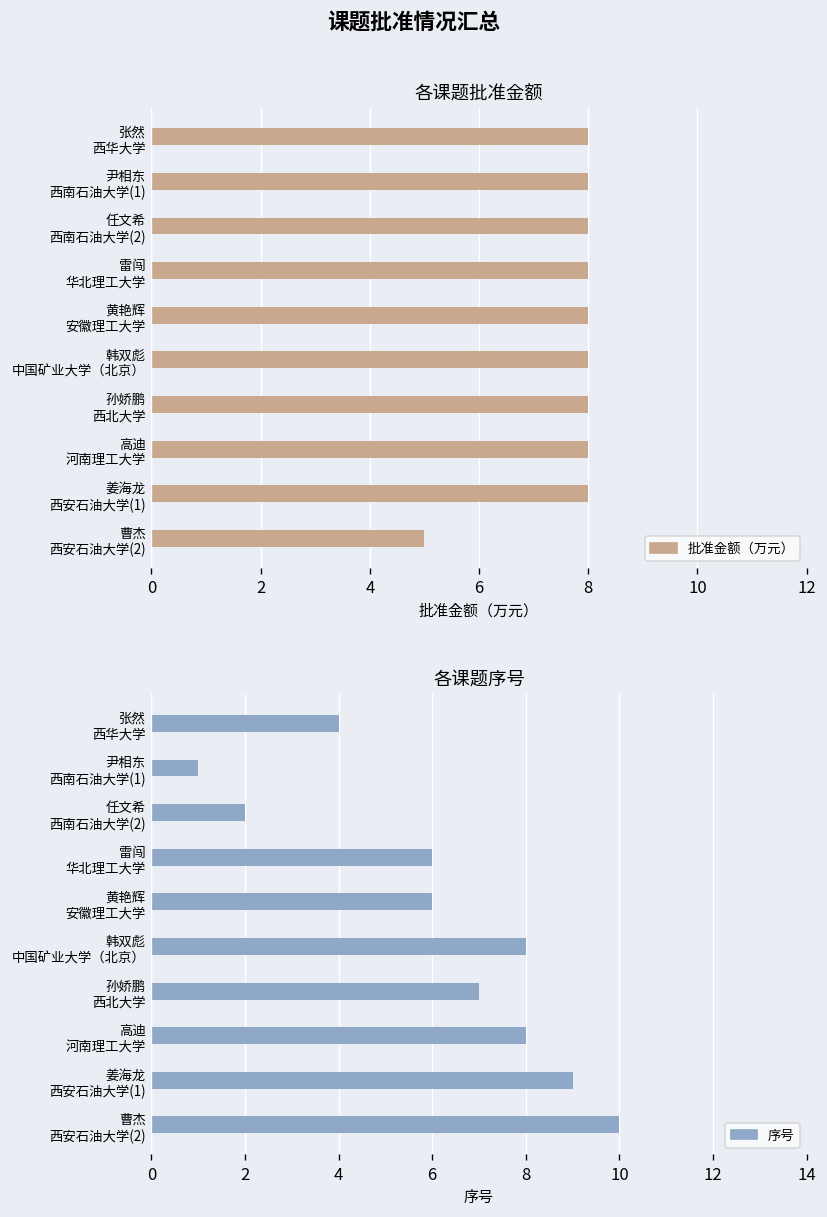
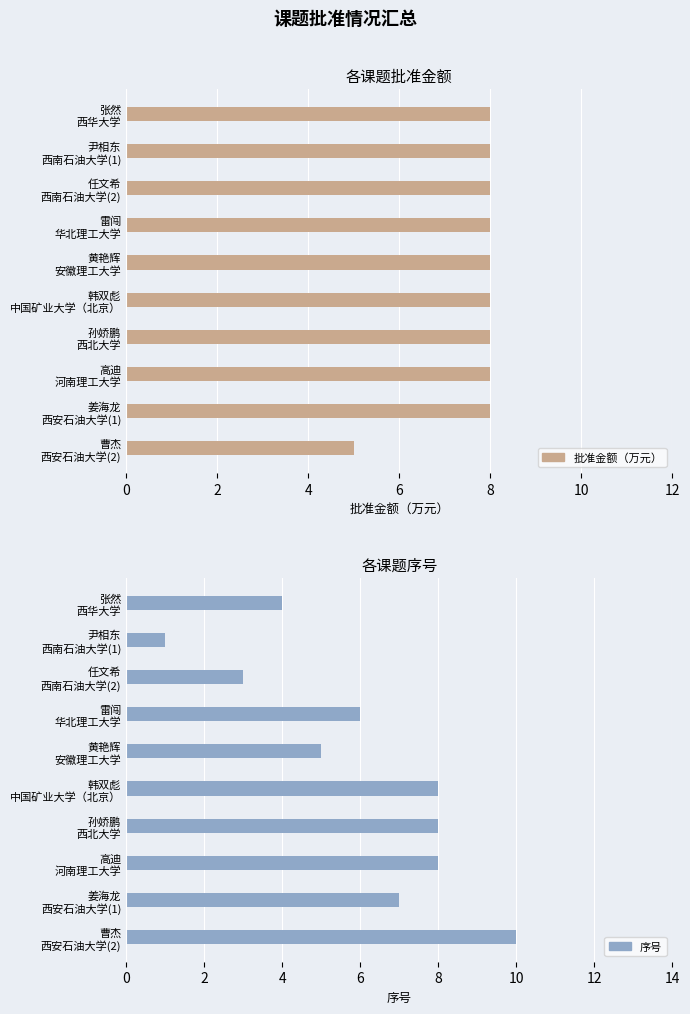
  {
    "各课题批准金额": {
      "张然 西华大学": 8.0,
      "尹相东 西南石油大学(1)": 8.0,
      "任文希 西南石油大学(2)": 8.0,
      "雷闯 华北理工大学": 8.0,
      "黄艳辉 安徽理工大学": 8.0,
      "韩双彪 中国矿业大学（北京）": 8.0,
      "孙娇鹏 西北大学": 8.0,
      "高迪 河南理工大学": 8.0,
      "姜海龙 西安石油大学(1)": 8.0,
      "曹杰 西安石油大学(2)": 5.0
    },
    "各课题序号": {
      "张然 西华大学": 4,
      "尹相东 西南石油大学(1)": 1,
-     "任文希 西南石油大学(2)": 2,
+     "任文希 西南石油大学(2)": 3,
      "雷闯 华北理工大学": 6,
-     "黄艳辉 安徽理工大学": 6,
+     "黄艳辉 安徽理工大学": 5,
      "韩双彪 中国矿业大学（北京）": 8,
-     "孙娇鹏 西北大学": 7,
+     "孙娇鹏 西北大学": 8,
      "高迪 河南理工大学": 8,
-     "姜海龙 西安石油大学(1)": 9,
+     "姜海龙 西安石油大学(1)": 7,
      "曹杰 西安石油大学(2)": 10
    }
  }
